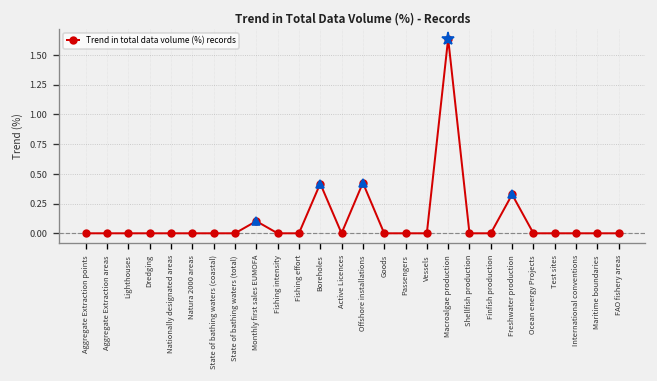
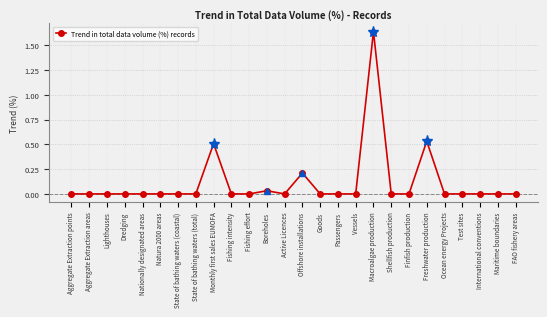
  {
    "Trend in total data volume (%) records": {
      "Aggregate Extraction points": 0.0,
      "Aggregate Extraction areas": 0.0,
      "Lighthouses": 0.0,
      "Dredging": 0.0,
      "Nationally designated areas": 0.0,
      "Natura 2000 areas": 0.0,
      "State of bathing waters (coastal)": 0.0,
      "State of bathing waters (total)": 0.0,
-     "Monthly first sales EUMOFA": 0.1,
+     "Monthly first sales EUMOFA": 0.5,
      "Fishing intensity": 0.0,
      "Fishing effort": 0.0,
-     "Boreholes": 0.4,
+     "Boreholes": 0.0,
      "Active Licences": 0.0,
-     "Offshore installations": 0.4,
+     "Offshore installations": 0.2,
      "Goods": 0.0,
      "Passengers": 0.0,
      "Vessels": 0.0,
      "Shellfish production": 0.0,
      "Finfish production": 0.0,
-     "Freshwater production": 0.3,
+     "Freshwater production": 0.5,
      "Ocean energy Projects": 0.0,
      "Test sites": 0.0,
      "International conventions": 0.0,
      "Maritime boundaries": 0.0,
      "FAO fishery areas": 0.0
    }
  }
